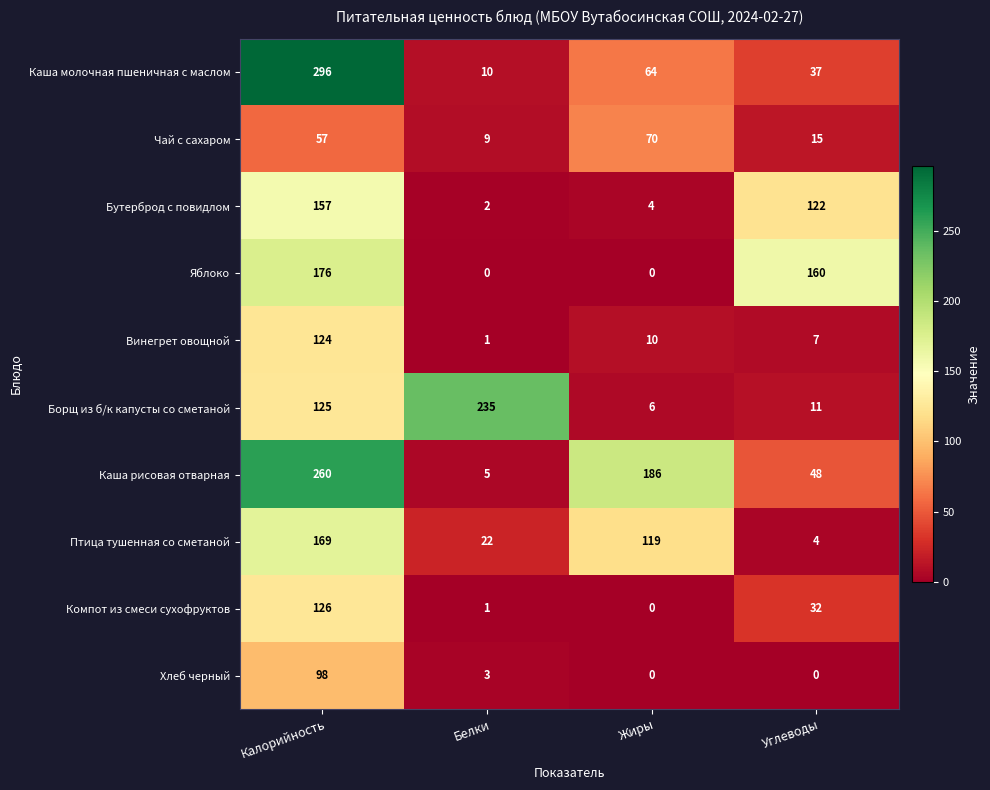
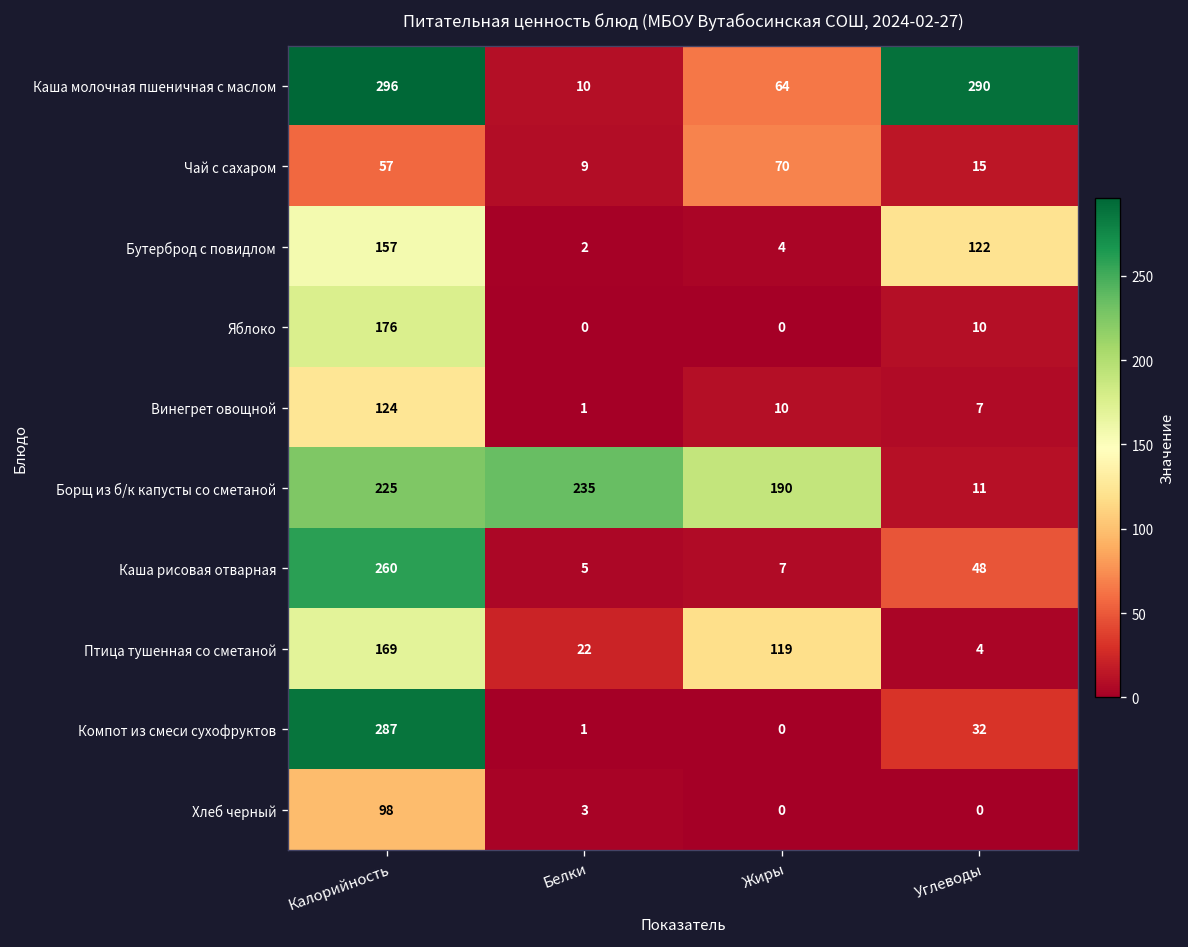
  {
    "Каша молочная пшеничная с маслом": {
      "Калорийность": 296,
      "Белки": 10,
      "Жиры": 64,
-     "Углеводы": 37
+     "Углеводы": 290
    },
    "Чай с сахаром": {
      "Калорийность": 57,
      "Белки": 9,
      "Жиры": 70,
      "Углеводы": 15
    },
    "Бутерброд с повидлом": {
      "Калорийность": 157,
      "Белки": 2,
      "Жиры": 4,
      "Углеводы": 122
    },
    "Яблоко": {
      "Калорийность": 176,
      "Белки": 0,
      "Жиры": 0,
-     "Углеводы": 160
+     "Углеводы": 10
    },
    "Винегрет овощной": {
      "Калорийность": 124,
      "Белки": 1,
      "Жиры": 10,
      "Углеводы": 7
    },
    "Борщ из б/к капусты со сметаной": {
-     "Калорийность": 125,
+     "Калорийность": 225,
      "Белки": 235,
-     "Жиры": 6,
+     "Жиры": 190,
      "Углеводы": 11
    },
    "Каша рисовая отварная": {
      "Калорийность": 260,
      "Белки": 5,
-     "Жиры": 186,
+     "Жиры": 7,
      "Углеводы": 48
    },
    "Птица тушенная со сметаной": {
      "Калорийность": 169,
      "Белки": 22,
      "Жиры": 119,
      "Углеводы": 4
    },
    "Компот из смеси сухофруктов": {
-     "Калорийность": 126,
+     "Калорийность": 287,
      "Белки": 1,
      "Жиры": 0,
      "Углеводы": 32
    },
    "Хлеб черный": {
      "Калорийность": 98,
      "Белки": 3,
      "Жиры": 0,
      "Углеводы": 0
    }
  }
